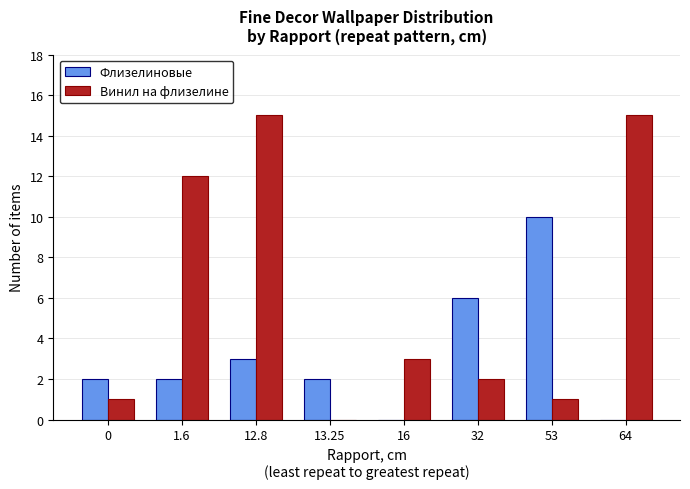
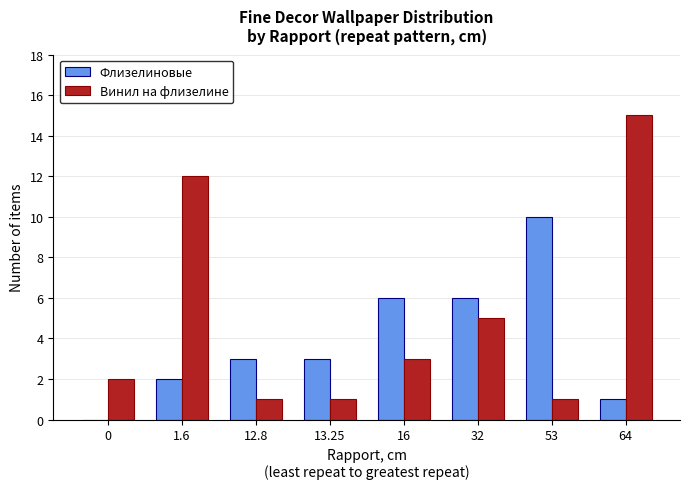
  {
    "Флизелиновые": {
-     "0": 2,
+     "0": 0,
      "1.6": 2,
      "12.8": 3,
-     "13.25": 2,
-     "16": 0,
+     "13.25": 3,
+     "16": 6,
      "32": 6,
      "53": 10,
-     "64": 0
+     "64": 1
    },
    "Винил на флизелине": {
-     "0": 1,
+     "0": 2,
      "1.6": 12,
-     "12.8": 15,
-     "13.25": 0,
+     "12.8": 1,
+     "13.25": 1,
      "16": 3,
-     "32": 2,
+     "32": 5,
      "53": 1,
      "64": 15
    }
  }
